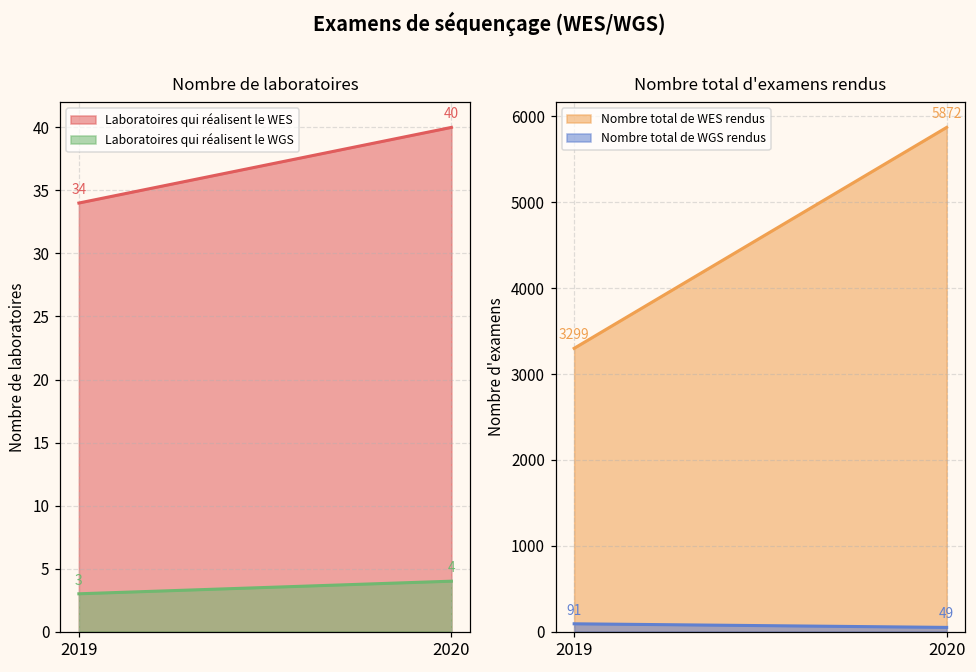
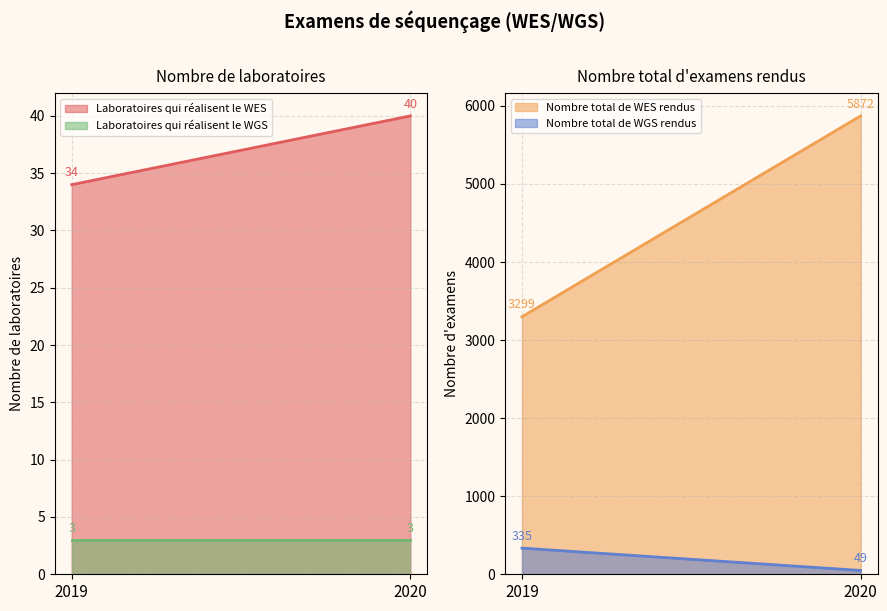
  {
    "Nombre de laboratoires": {
      "Laboratoires qui réalisent le WES": {
        "2019": 34,
        "2020": 40
      },
      "Laboratoires qui réalisent le WGS": {
        "2019": 3,
-       "2020": 4
+       "2020": 3
      }
    },
    "Nombre total d'examens rendus": {
      "Nombre total de WES rendus": {
        "2019": 3299,
        "2020": 5872
      },
      "Nombre total de WGS rendus": {
-       "2019": 91,
+       "2019": 335,
        "2020": 49
      }
    }
  }
